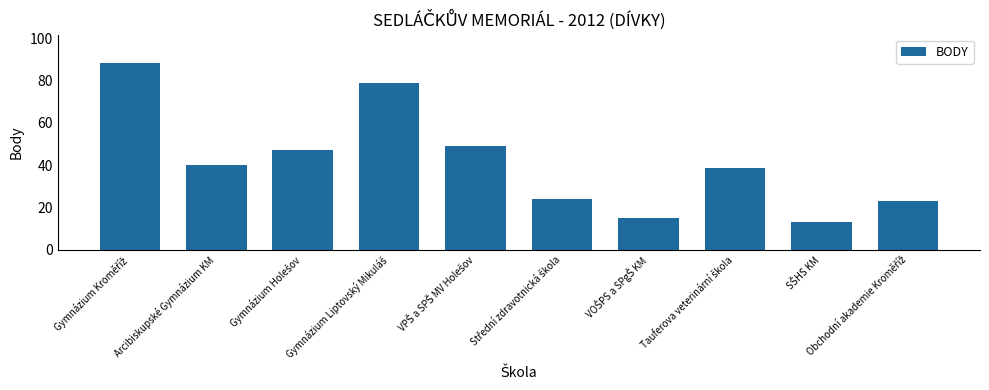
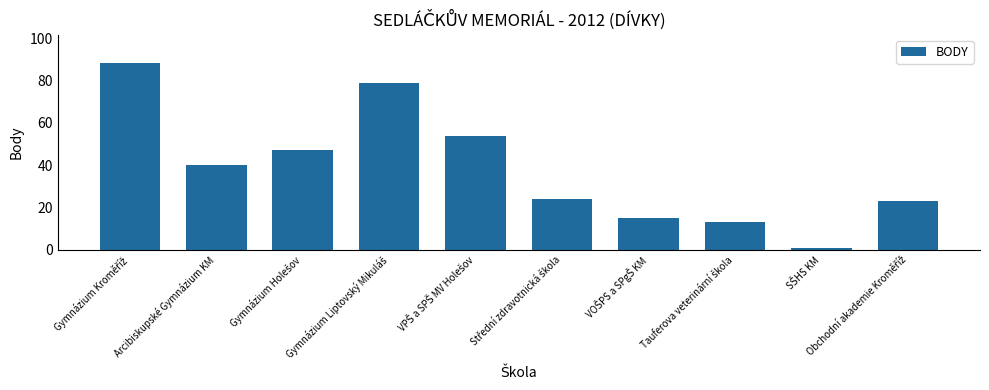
  {
    "Gymnázium Kroměříž": 89,
    "Arcibiskupské Gymnázium KM": 40,
    "Gymnázium Holešov": 47,
    "Gymnázium Liptovský Mikuláš": 79,
-   "VPŠ a SPŠ MV Holešov": 49,
+   "VPŠ a SPŠ MV Holešov": 54,
    "Střední zdravotnická škola": 24,
    "VOŠPS a SPgŠ KM": 15,
-   "Tauferova veterinární škola": 39,
-   "SŠHS KM": 13,
+   "Tauferova veterinární škola": 13,
+   "SŠHS KM": 1,
    "Obchodní akademie Kroměříž": 23
  }
